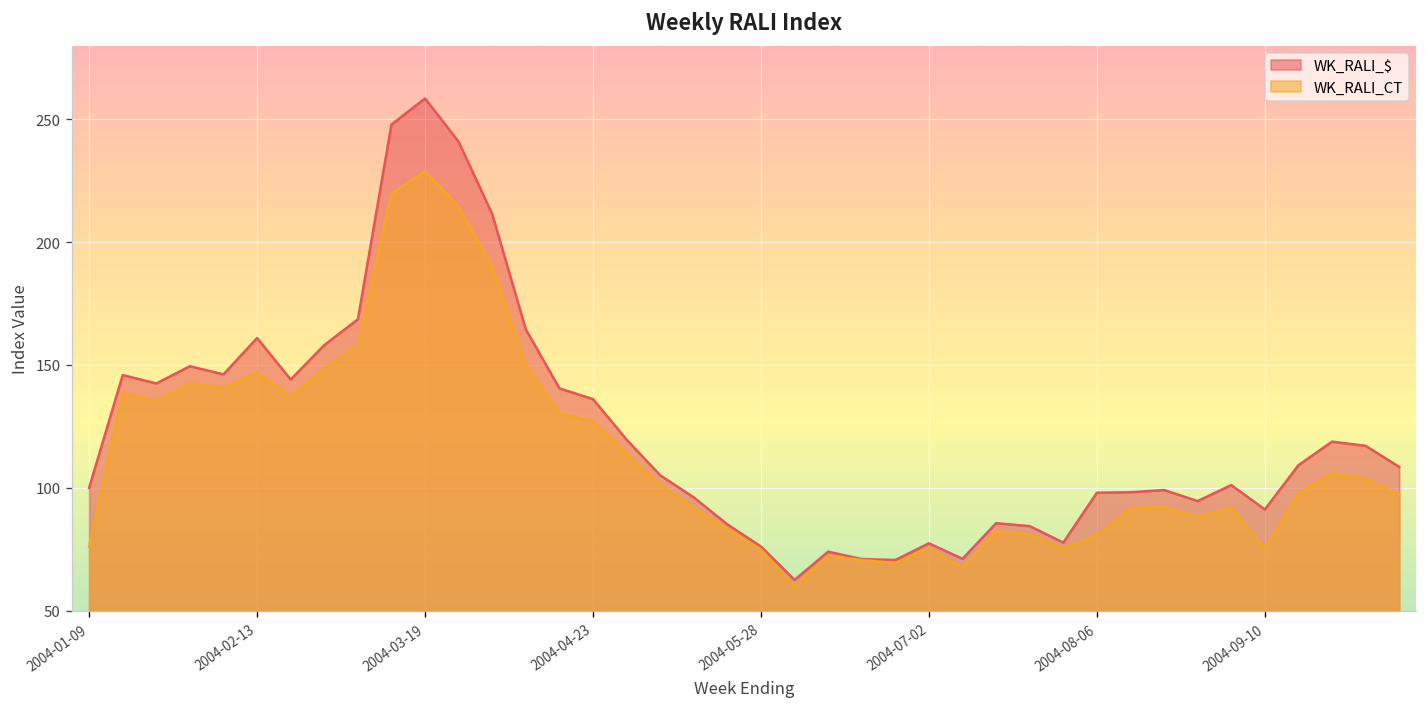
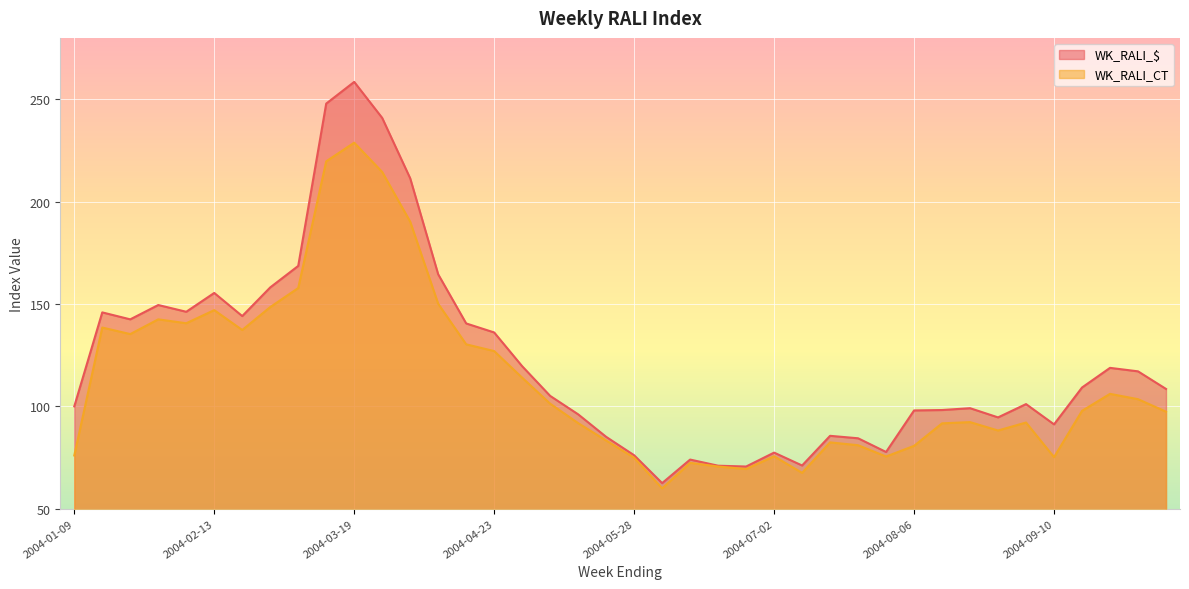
  {
    "WK_RALI_$": {
      "2004-01-09": 100,
-     "2004-02-13": 161,
+     "2004-02-13": 155,
      "2004-03-19": 259,
      "2004-04-23": 136,
      "2004-07-02": 77,
      "2004-08-06": 98,
      "2004-09-10": 91
    },
    "WK_RALI_CT": {
      "2004-01-09": 76,
      "2004-02-13": 147,
      "2004-03-19": 229,
      "2004-04-23": 127,
      "2004-07-02": 76,
      "2004-08-06": 81,
      "2004-09-10": 75
    }
  }
